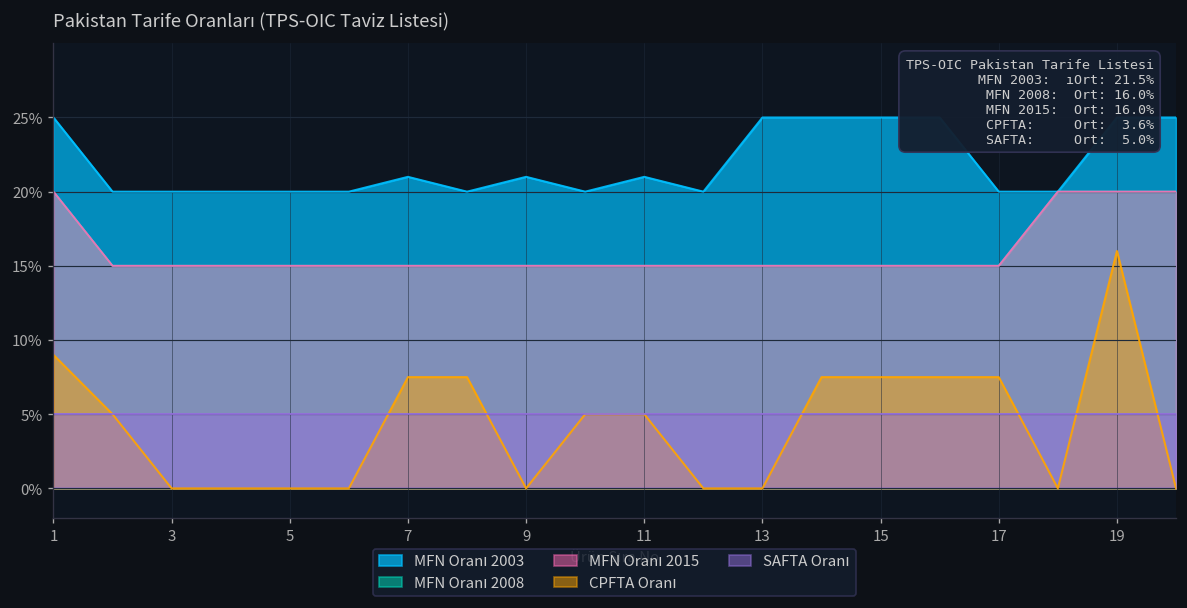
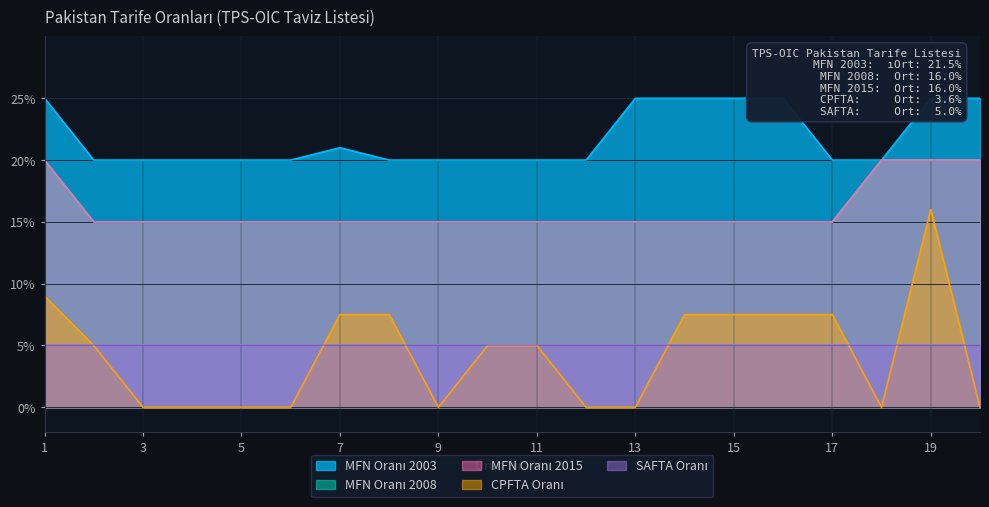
  {
    "MFN Oranı 2003": {
      "1": "25%",
      "3": "20%",
      "5": "20%",
      "7": "21%",
-     "9": "21%",
-     "11": "21%",
+     "9": "20%",
+     "11": "20%",
      "13": "25%",
      "15": "25%",
      "17": "20%"
    },
    "MFN Oranı 2015": {
      "1": "20%",
      "3": "15%",
      "5": "15%",
      "7": "15%",
      "9": "15%",
      "11": "15%",
      "13": "15%",
      "15": "15%",
      "17": "15%",
      "19": "20%"
    },
    "CPFTA Oranı": {
      "1": "9%",
      "3": "0%",
      "5": "0%",
      "7": "7.5%",
      "9": "0%",
      "13": "0%",
      "15": "7.5%",
      "17": "7.5%",
      "19": "16%"
    },
    "SAFTA Oranı": {
      "1": "5%",
      "3": "5%",
      "5": "5%",
      "7": "5%",
      "9": "5%",
      "13": "5%",
      "15": "5%",
      "17": "5%",
      "19": "5%"
    }
  }
